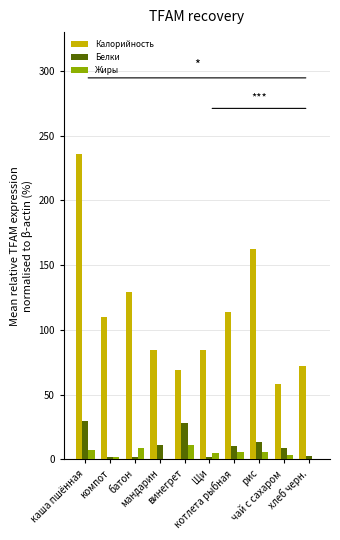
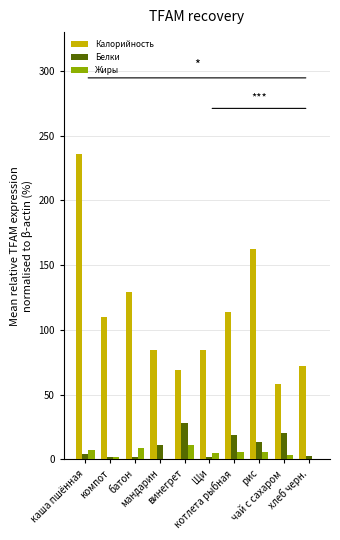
  {
    "Белки": {
-     "каша пшённая": 29,
+     "каша пшённая": 4,
      "компот": 2,
      "батон": 2,
      "мандарин": 11,
      "винегрет": 28,
-     "котлета рыбная": 10,
+     "котлета рыбная": 19,
      "рис": 14,
-     "чай с сахаром": 9,
+     "чай с сахаром": 21,
      "хлеб черн.": 3
    }
  }
